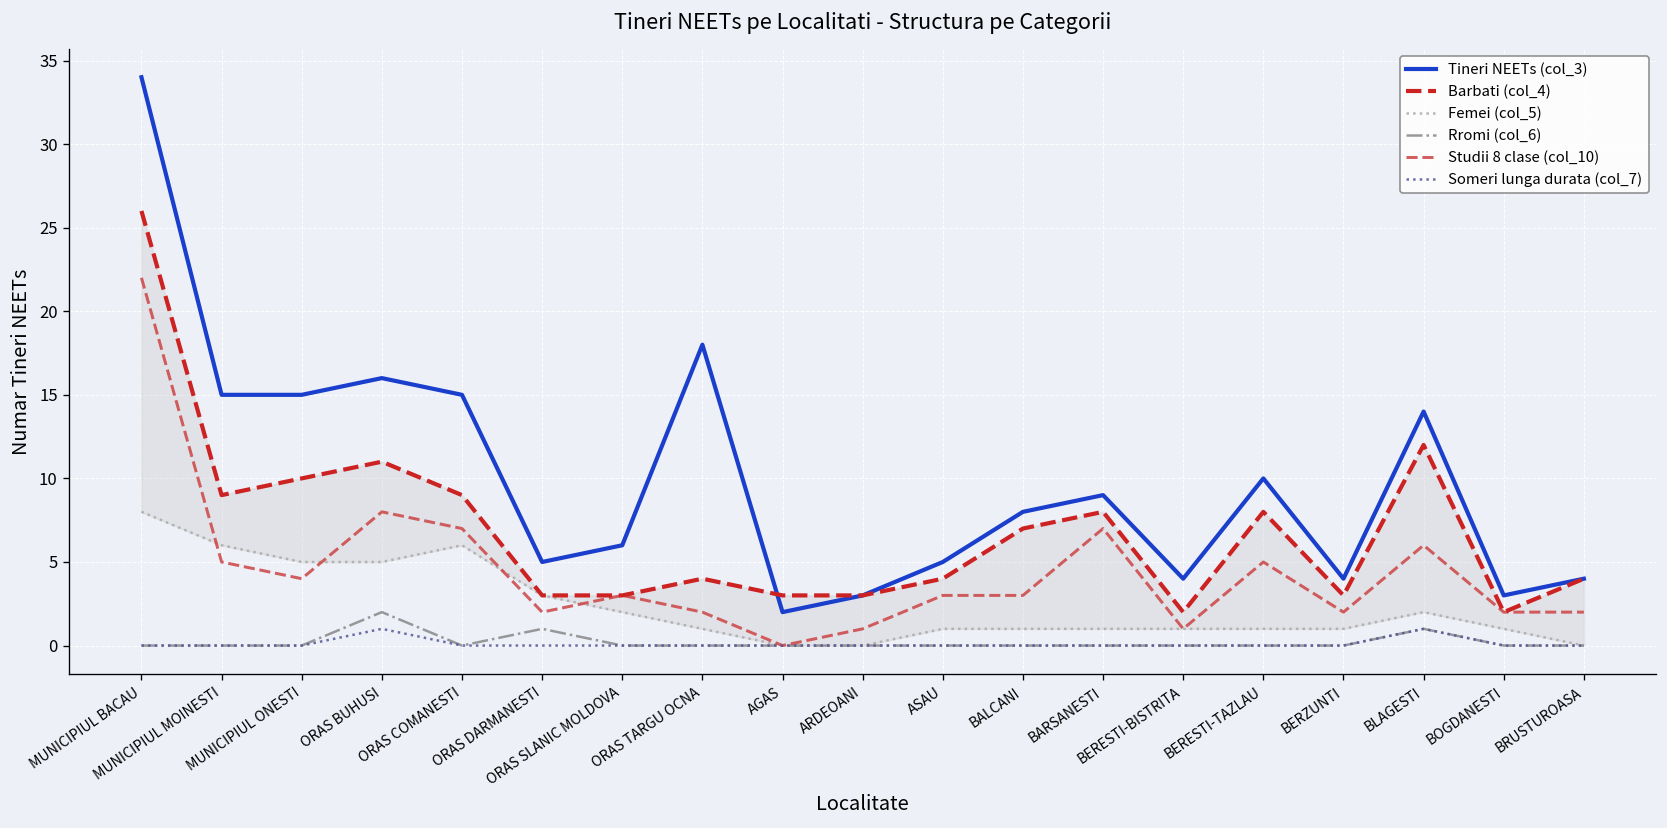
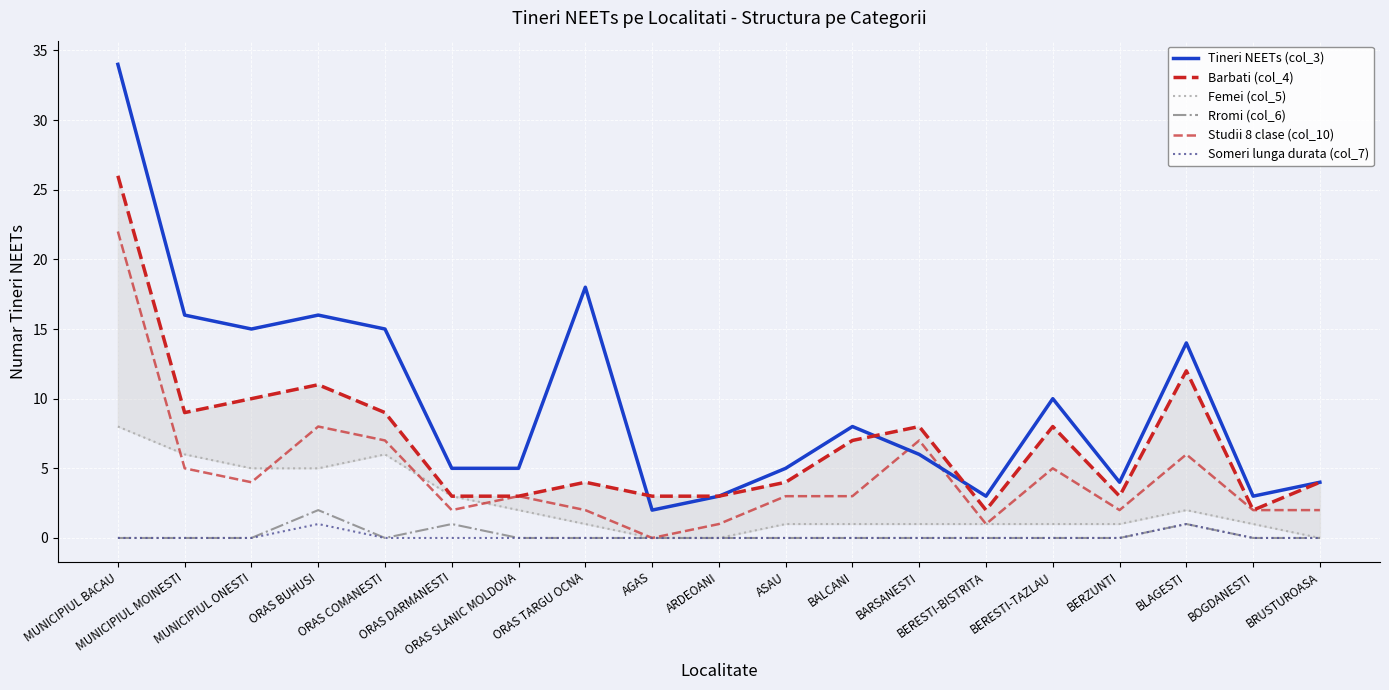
  {
    "Tineri NEETs (col_3)": {
      "MUNICIPIUL BACAU": 34,
-     "MUNICIPIUL MOINESTI": 15,
+     "MUNICIPIUL MOINESTI": 16,
      "MUNICIPIUL ONESTI": 15,
      "ORAS BUHUSI": 16,
      "ORAS COMANESTI": 15,
      "ORAS DARMANESTI": 5,
-     "ORAS SLANIC MOLDOVA": 6,
+     "ORAS SLANIC MOLDOVA": 5,
      "ORAS TARGU OCNA": 18,
      "AGAS": 2,
      "ASAU": 5,
      "BALCANI": 8,
-     "BARSANESTI": 9,
-     "BERESTI-BISTRITA": 4,
+     "BARSANESTI": 6,
+     "BERESTI-BISTRITA": 3,
      "BERESTI-TAZLAU": 10,
      "BERZUNTI": 4,
      "BLAGESTI": 14,
      "BOGDANESTI": 3
    },
    "Someri lunga durata (col_7)": {
      "ORAS BUHUSI": 1,
      "ORAS DARMANESTI": 0
    }
  }
